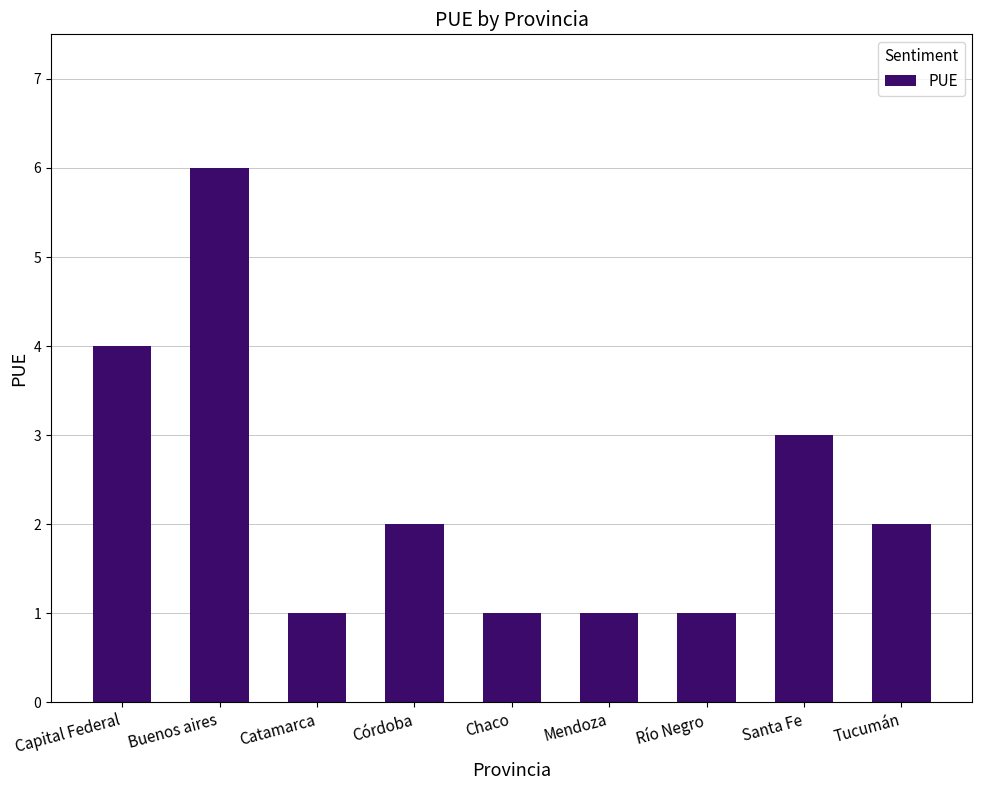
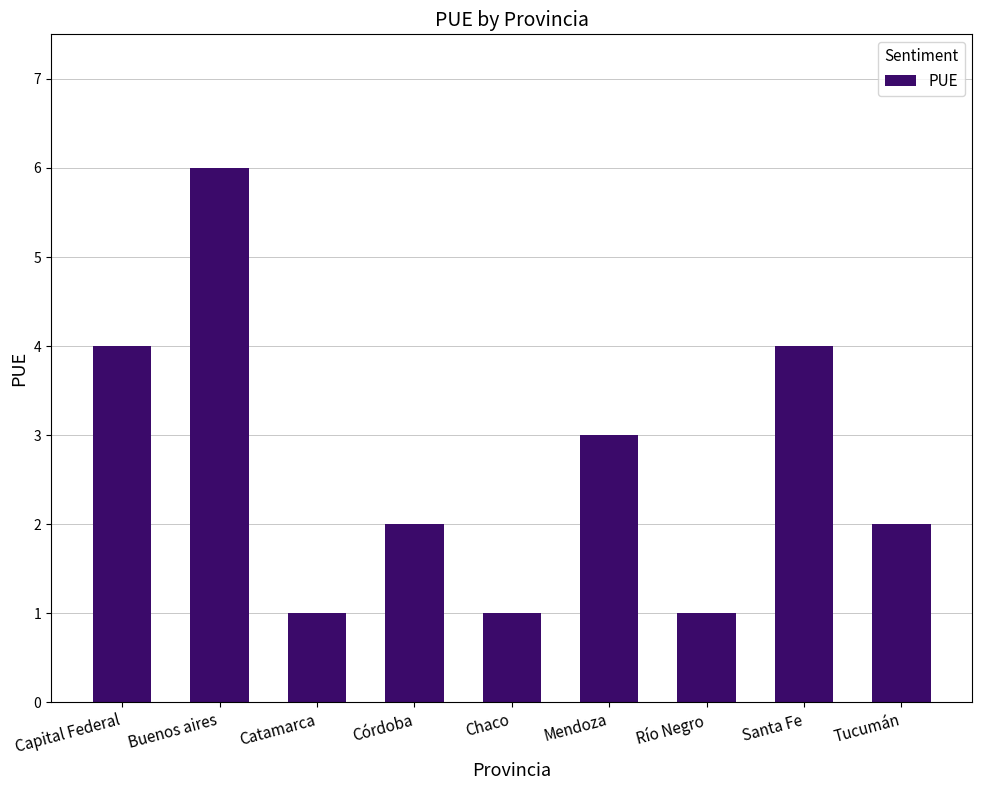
  {
    "Capital Federal": 4,
    "Buenos aires": 6,
    "Catamarca": 1,
    "Córdoba": 2,
    "Chaco": 1,
-   "Mendoza": 1,
+   "Mendoza": 3,
    "Río Negro": 1,
-   "Santa Fe": 3,
+   "Santa Fe": 4,
    "Tucumán": 2
  }
